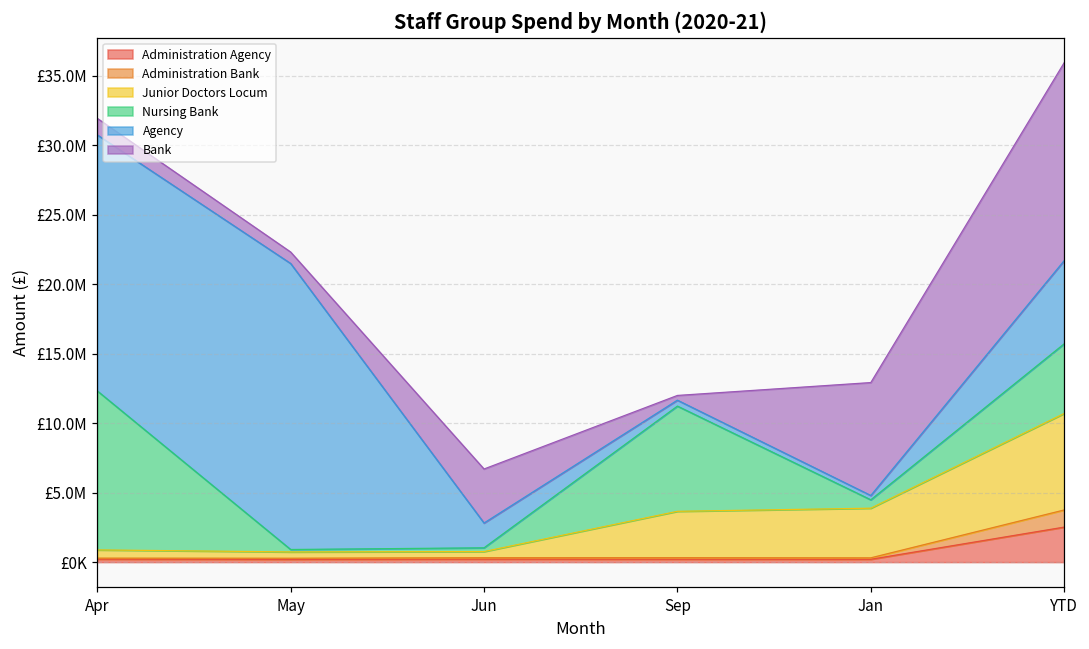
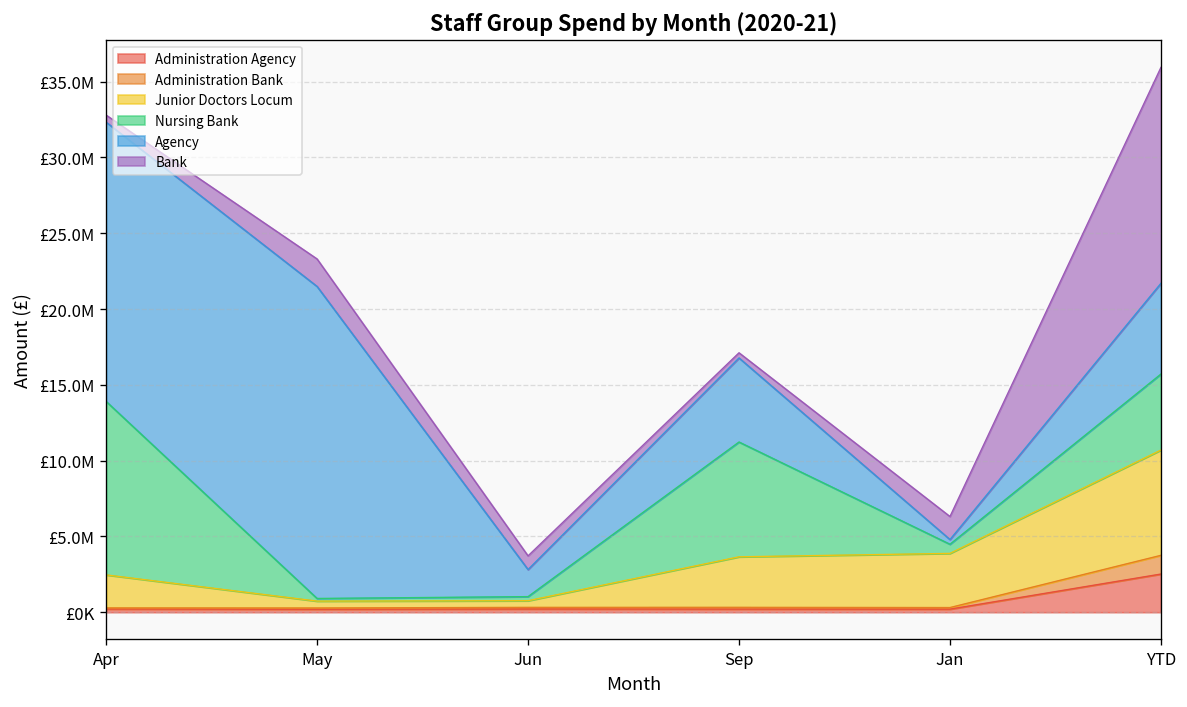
  {
    "Junior Doctors Locum": {
-     "Apr": "£600000",
+     "Apr": "£2200000",
      "Jun": "£400000",
      "Sep": "£3300000",
      "Jan": "£3600000",
      "YTD": "£6900000"
    },
    "Nursing Bank": {
      "Apr": "£11400000",
      "Jun": "£300000",
      "Sep": "£7600000",
      "Jan": "£600000",
      "YTD": "£5000000"
    },
    "Agency": {
      "Apr": "£18400000",
      "May": "£20600000",
      "Jun": "£1800000",
-     "Sep": "£400000",
+     "Sep": "£5500000",
      "Jan": "£300000",
      "YTD": "£6000000"
    },
    "Bank": {
-     "Apr": "£1200000",
-     "May": "£800000",
-     "Jun": "£3900000",
+     "Apr": "£500000",
+     "May": "£1800000",
+     "Jun": "£900000",
      "Sep": "£300000",
-     "Jan": "£8100000",
+     "Jan": "£1500000",
      "YTD": "£14200000"
    }
  }
